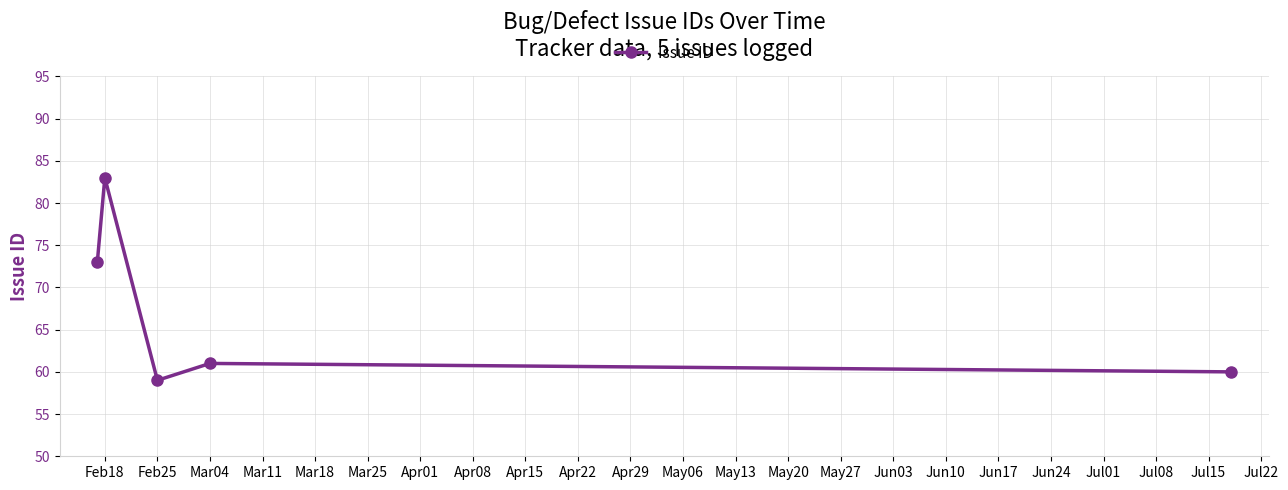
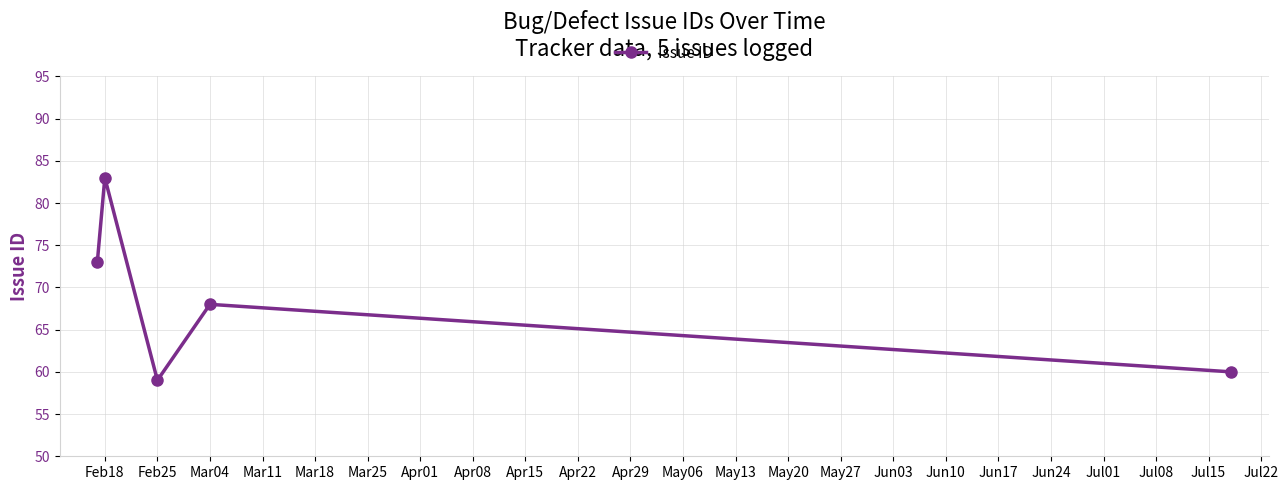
  {
    "Feb18": 83,
    "Feb25": 59,
-   "Mar04": 61
+   "Mar04": 68
  }
